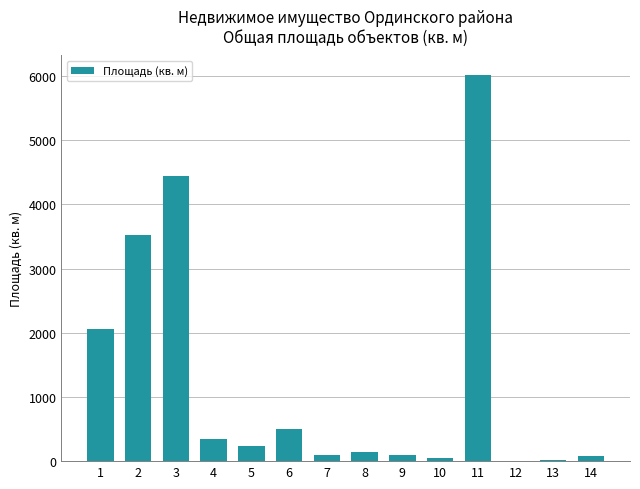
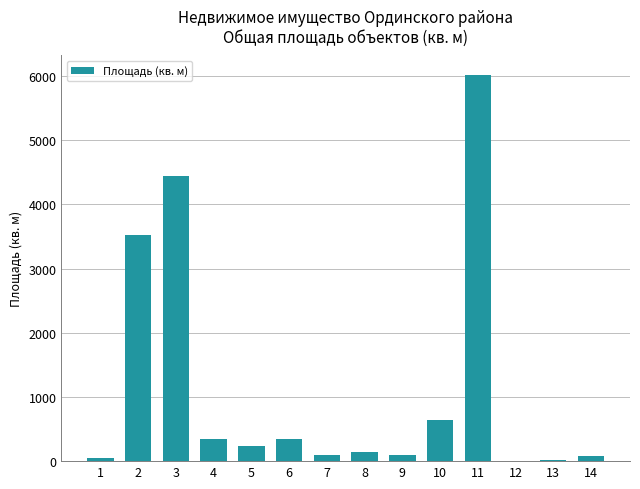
  {
-   "1": 2100,
+   "1": 100,
    "2": 3500,
    "3": 4400,
    "4": 300,
    "5": 200,
-   "6": 500,
+   "6": 300,
    "7": 100,
    "8": 100,
    "9": 100,
-   "10": 100,
+   "10": 600,
    "11": 6000,
    "14": 100
  }
